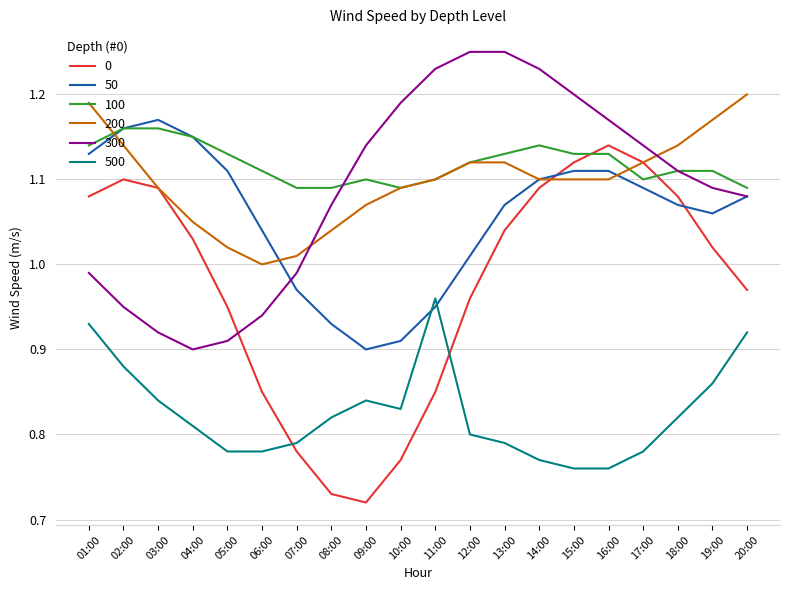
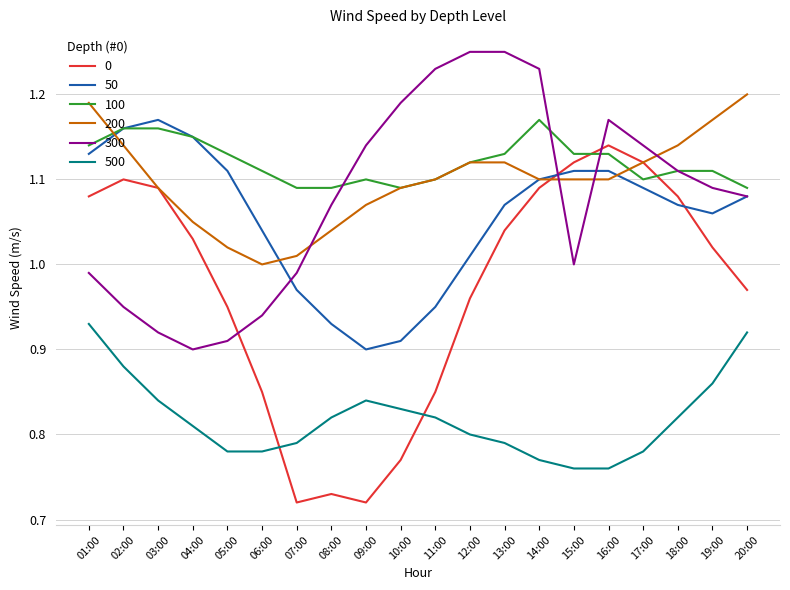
  {
    "0": {
      "01:00": 1.08,
      "02:00": 1.10,
      "04:00": 1.03,
      "05:00": 0.95,
      "06:00": 0.85,
-     "07:00": 0.78,
+     "07:00": 0.72,
      "08:00": 0.73,
      "09:00": 0.72,
      "10:00": 0.77,
      "11:00": 0.85,
      "12:00": 0.96,
      "13:00": 1.04,
      "14:00": 1.09,
      "15:00": 1.12,
      "16:00": 1.14,
      "18:00": 1.08,
      "19:00": 1.02,
      "20:00": 0.97
    },
    "50": {
      "01:00": 1.13,
      "03:00": 1.17,
      "05:00": 1.11,
      "06:00": 1.04,
      "07:00": 0.97,
      "08:00": 0.93,
      "09:00": 0.90,
      "10:00": 0.91,
      "11:00": 0.95,
      "12:00": 1.01,
      "13:00": 1.07,
      "15:00": 1.11,
      "16:00": 1.11,
      "17:00": 1.09,
      "18:00": 1.07,
      "19:00": 1.06
    },
    "100": {
      "01:00": 1.14,
      "03:00": 1.16,
      "05:00": 1.13,
      "06:00": 1.11,
      "07:00": 1.09,
      "08:00": 1.09,
      "09:00": 1.10,
      "13:00": 1.13,
-     "14:00": 1.14,
+     "14:00": 1.17,
      "15:00": 1.13,
      "16:00": 1.13,
      "17:00": 1.10,
      "19:00": 1.11,
      "20:00": 1.09
    },
    "200": {
      "01:00": 1.19,
      "02:00": 1.14,
      "04:00": 1.05,
      "05:00": 1.02,
      "06:00": 1.00,
      "07:00": 1.01,
      "08:00": 1.04,
      "09:00": 1.07,
      "13:00": 1.12,
      "15:00": 1.10,
      "16:00": 1.10,
      "18:00": 1.14,
      "19:00": 1.17,
      "20:00": 1.20
    },
    "300": {
      "01:00": 0.99,
      "02:00": 0.95,
      "03:00": 0.92,
      "04:00": 0.9,
      "05:00": 0.91,
      "06:00": 0.94,
      "07:00": 0.99,
      "08:00": 1.07,
      "09:00": 1.14,
      "10:00": 1.19,
      "11:00": 1.23,
      "12:00": 1.25,
      "13:00": 1.25,
      "14:00": 1.23,
-     "15:00": 1.2,
+     "15:00": 1.0,
      "16:00": 1.17,
      "17:00": 1.14,
      "19:00": 1.09
    },
    "500": {
      "01:00": 0.93,
      "02:00": 0.88,
      "03:00": 0.84,
      "04:00": 0.81,
      "05:00": 0.78,
      "06:00": 0.78,
      "07:00": 0.79,
      "08:00": 0.82,
      "09:00": 0.84,
      "10:00": 0.83,
-     "11:00": 0.96,
+     "11:00": 0.82,
      "12:00": 0.80,
      "13:00": 0.79,
      "14:00": 0.77,
      "15:00": 0.76,
      "16:00": 0.76,
      "17:00": 0.78,
      "18:00": 0.82,
      "19:00": 0.86,
      "20:00": 0.92
    }
  }
